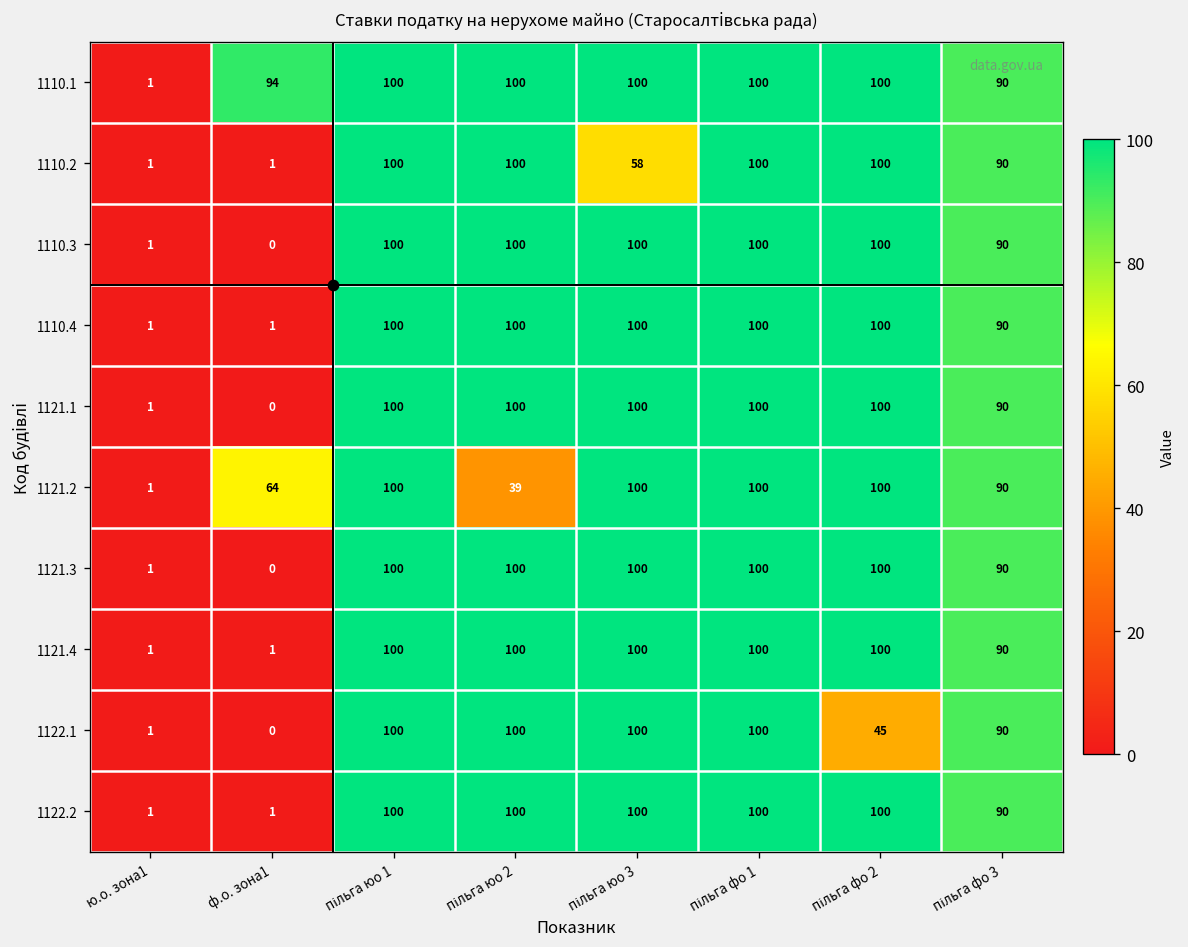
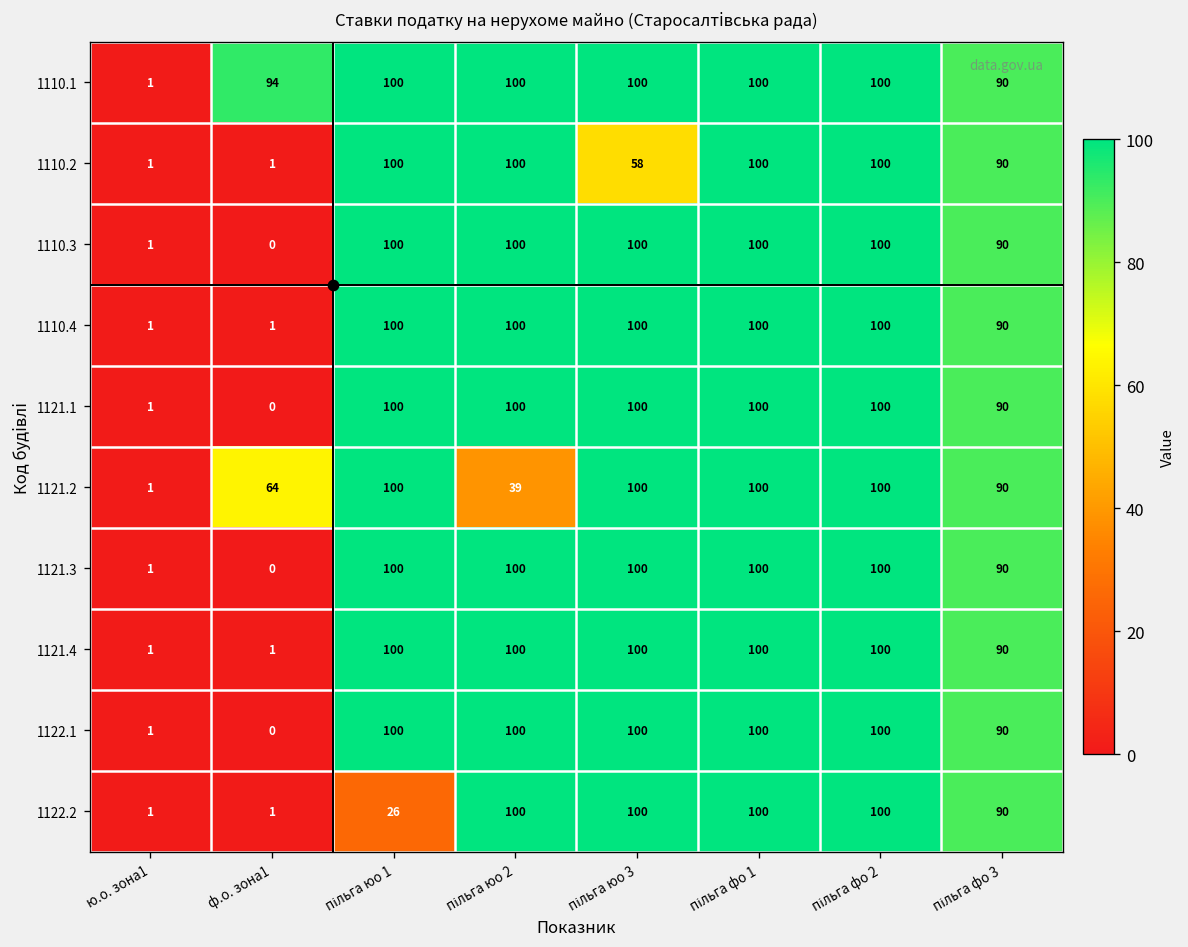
  {
    "1110.1": {
      "ю.о. зона1": 1,
      "ф.о. зона1": 94,
      "пільга юо 1": 100,
      "пільга юо 2": 100,
      "пільга юо 3": 100,
      "пільга фо 1": 100,
      "пільга фо 2": 100
    },
    "1110.2": {
      "ю.о. зона1": 1,
      "ф.о. зона1": 1,
      "пільга юо 1": 100,
      "пільга юо 2": 100,
      "пільга юо 3": 58,
      "пільга фо 1": 100,
      "пільга фо 2": 100,
      "пільга фо 3": 90
    },
    "1110.3": {
      "ю.о. зона1": 1,
      "ф.о. зона1": 0,
      "пільга юо 1": 100,
      "пільга юо 2": 100,
      "пільга юо 3": 100,
      "пільга фо 1": 100,
      "пільга фо 2": 100,
      "пільга фо 3": 90
    },
    "1110.4": {
      "ю.о. зона1": 1,
      "ф.о. зона1": 1,
      "пільга юо 1": 100,
      "пільга юо 2": 100,
      "пільга юо 3": 100,
      "пільга фо 1": 100,
      "пільга фо 2": 100,
      "пільга фо 3": 90
    },
    "1121.1": {
      "ю.о. зона1": 1,
      "ф.о. зона1": 0,
      "пільга юо 1": 100,
      "пільга юо 2": 100,
      "пільга юо 3": 100,
      "пільга фо 1": 100,
      "пільга фо 2": 100,
      "пільга фо 3": 90
    },
    "1121.2": {
      "ю.о. зона1": 1,
      "ф.о. зона1": 64,
      "пільга юо 1": 100,
      "пільга юо 2": 39,
      "пільга юо 3": 100,
      "пільга фо 1": 100,
      "пільга фо 2": 100,
      "пільга фо 3": 90
    },
    "1121.3": {
      "ю.о. зона1": 1,
      "ф.о. зона1": 0,
      "пільга юо 1": 100,
      "пільга юо 2": 100,
      "пільга юо 3": 100,
      "пільга фо 1": 100,
      "пільга фо 2": 100,
      "пільга фо 3": 90
    },
    "1121.4": {
      "ю.о. зона1": 1,
      "ф.о. зона1": 1,
      "пільга юо 1": 100,
      "пільга юо 2": 100,
      "пільга юо 3": 100,
      "пільга фо 1": 100,
      "пільга фо 2": 100,
      "пільга фо 3": 90
    },
    "1122.1": {
      "ю.о. зона1": 1,
      "ф.о. зона1": 0,
      "пільга юо 1": 100,
      "пільга юо 2": 100,
      "пільга юо 3": 100,
      "пільга фо 1": 100,
-     "пільга фо 2": 45,
+     "пільга фо 2": 100,
      "пільга фо 3": 90
    },
    "1122.2": {
      "ю.о. зона1": 1,
      "ф.о. зона1": 1,
-     "пільга юо 1": 100,
+     "пільга юо 1": 26,
      "пільга юо 2": 100,
      "пільга юо 3": 100,
      "пільга фо 1": 100,
      "пільга фо 2": 100,
      "пільга фо 3": 90
    }
  }
